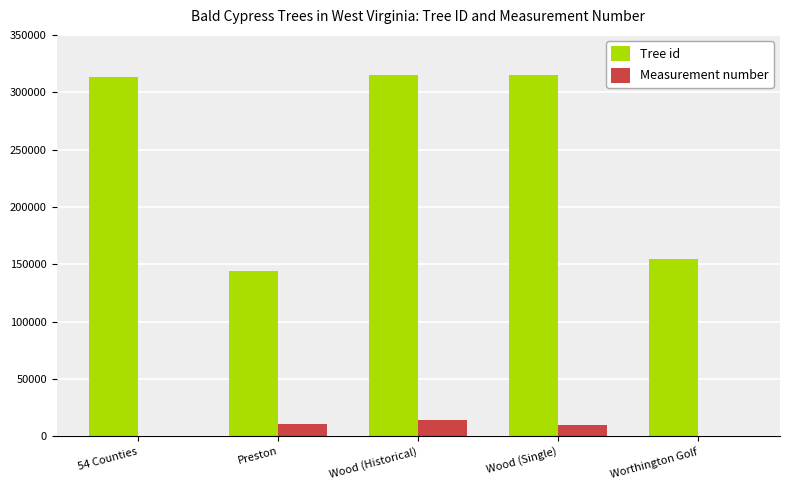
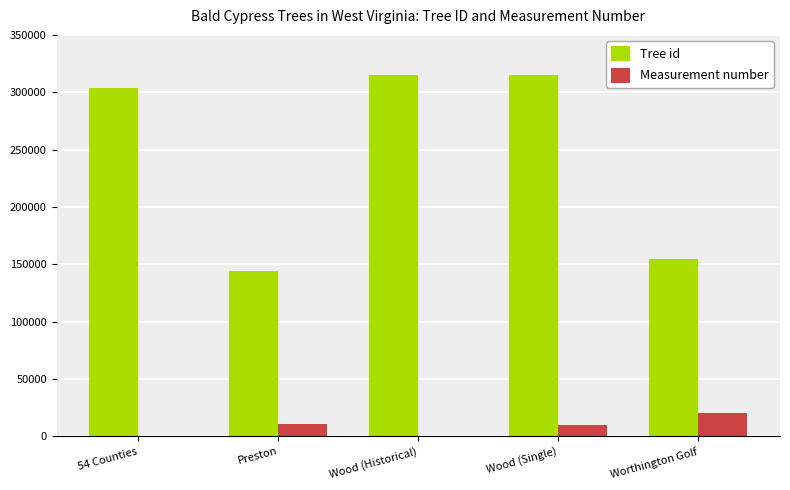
  {
    "Tree id": {
-     "54 Counties": 313000,
+     "54 Counties": 304000,
      "Preston": 144000,
      "Wood (Historical)": 315000,
      "Wood (Single)": 315000,
      "Worthington Golf": 155000
    },
    "Measurement number": {
      "Preston": 11000,
-     "Wood (Historical)": 15000,
+     "Wood (Historical)": 0,
      "Wood (Single)": 10000,
-     "Worthington Golf": 0
+     "Worthington Golf": 21000
    }
  }
